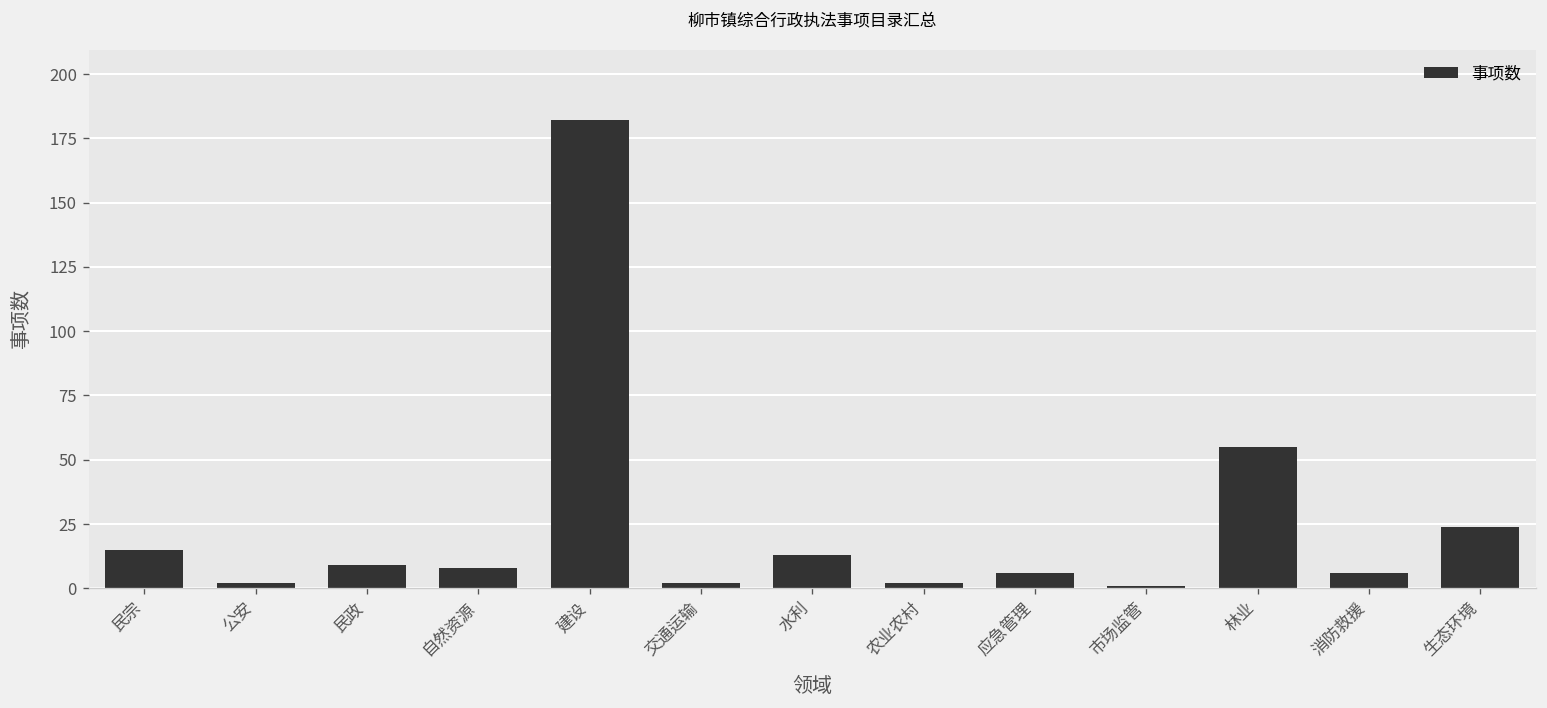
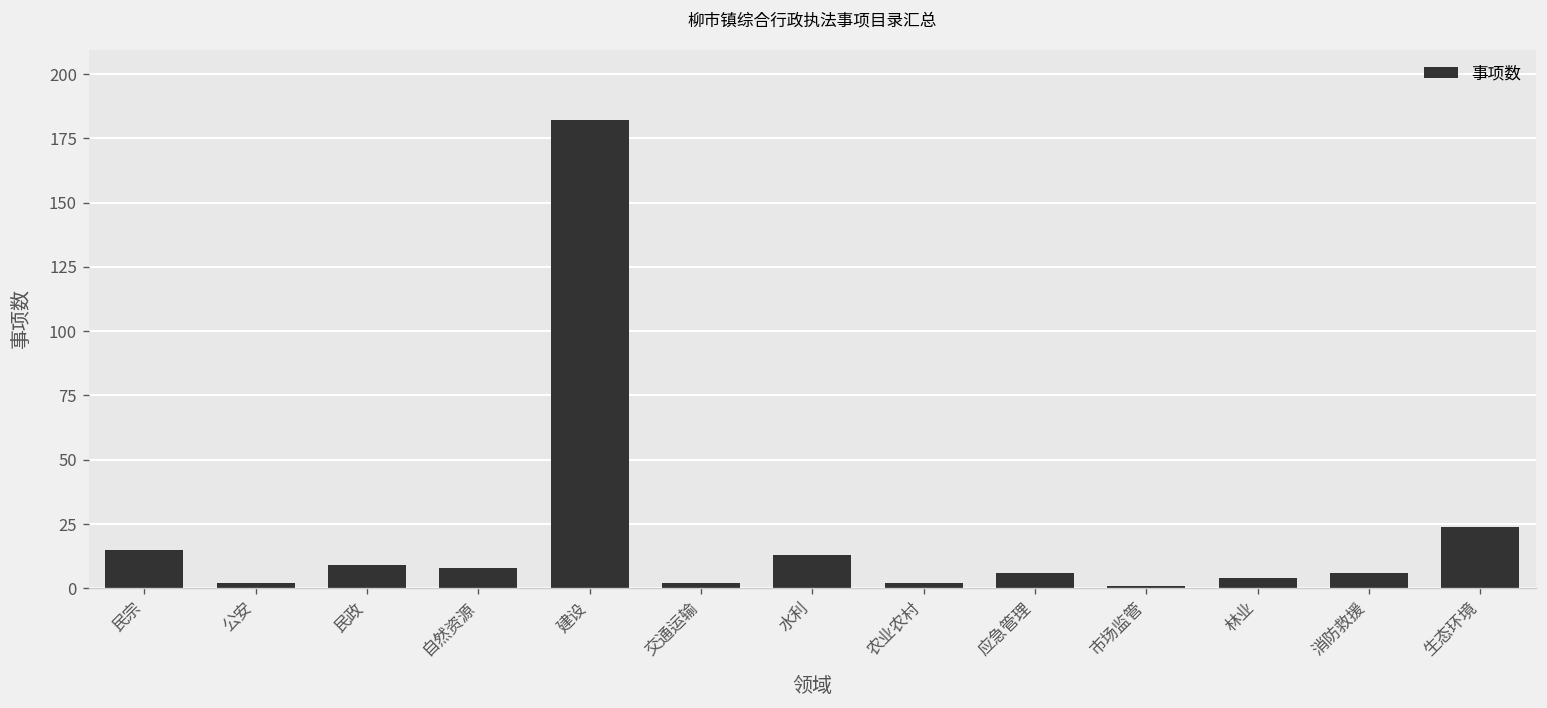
  {
    "民宗": 15,
    "公安": 2,
    "民政": 9,
    "自然资源": 8,
    "建设": 182,
    "交通运输": 2,
    "水利": 13,
    "农业农村": 2,
    "应急管理": 6,
-   "林业": 55,
+   "林业": 4,
    "消防救援": 6,
    "生态环境": 24
  }
